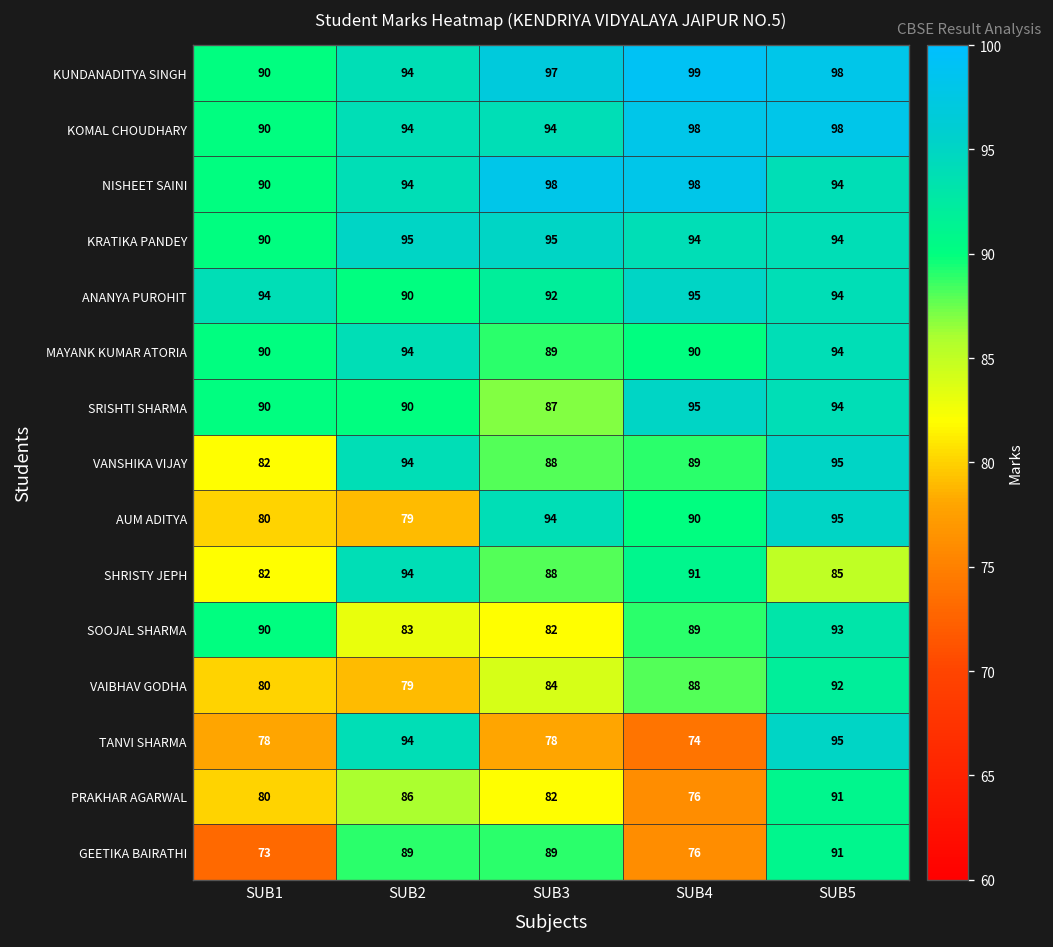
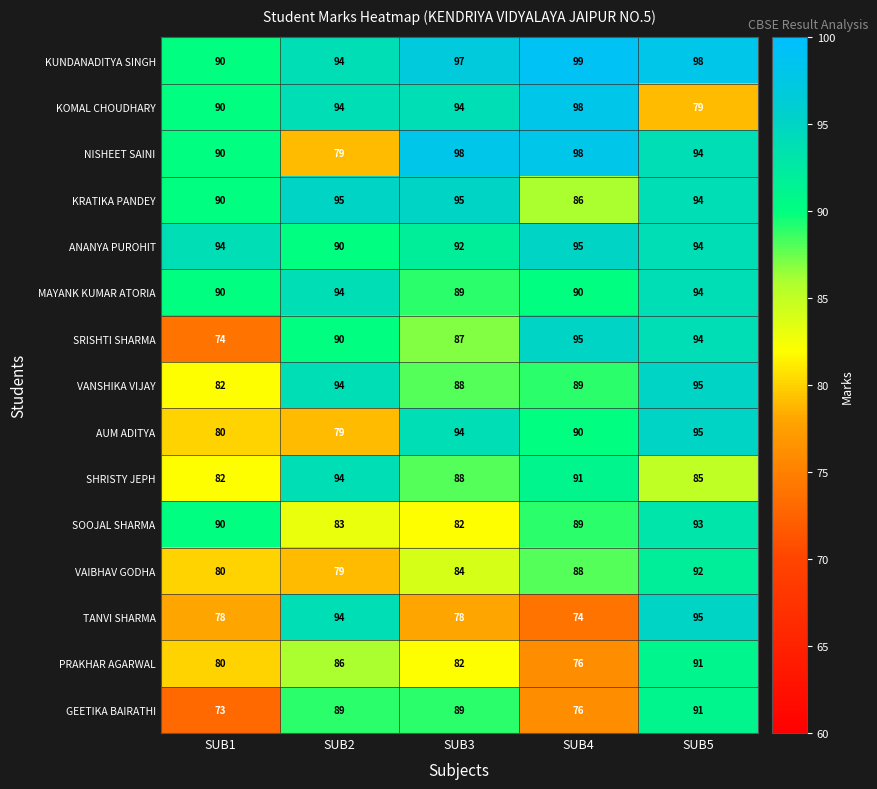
  {
    "KUNDANADITYA SINGH": {
      "SUB1": 90,
      "SUB2": 94,
      "SUB3": 97,
      "SUB4": 99,
      "SUB5": 98
    },
    "KOMAL CHOUDHARY": {
      "SUB1": 90,
      "SUB2": 94,
      "SUB3": 94,
      "SUB4": 98,
-     "SUB5": 98
+     "SUB5": 79
    },
    "NISHEET SAINI": {
      "SUB1": 90,
-     "SUB2": 94,
+     "SUB2": 79,
      "SUB3": 98,
      "SUB4": 98,
      "SUB5": 94
    },
    "KRATIKA PANDEY": {
      "SUB1": 90,
      "SUB2": 95,
      "SUB3": 95,
-     "SUB4": 94,
+     "SUB4": 86,
      "SUB5": 94
    },
    "ANANYA PUROHIT": {
      "SUB1": 94,
      "SUB2": 90,
      "SUB3": 92,
      "SUB4": 95,
      "SUB5": 94
    },
    "MAYANK KUMAR ATORIA": {
      "SUB1": 90,
      "SUB2": 94,
      "SUB3": 89,
      "SUB4": 90,
      "SUB5": 94
    },
    "SRISHTI SHARMA": {
-     "SUB1": 90,
+     "SUB1": 74,
      "SUB2": 90,
      "SUB3": 87,
      "SUB4": 95,
      "SUB5": 94
    },
    "VANSHIKA VIJAY": {
      "SUB1": 82,
      "SUB2": 94,
      "SUB3": 88,
      "SUB4": 89,
      "SUB5": 95
    },
    "AUM ADITYA": {
      "SUB1": 80,
      "SUB2": 79,
      "SUB3": 94,
      "SUB4": 90,
      "SUB5": 95
    },
    "SHRISTY JEPH": {
      "SUB1": 82,
      "SUB2": 94,
      "SUB3": 88,
      "SUB4": 91,
      "SUB5": 85
    },
    "SOOJAL SHARMA": {
      "SUB1": 90,
      "SUB2": 83,
      "SUB3": 82,
      "SUB4": 89,
      "SUB5": 93
    },
    "VAIBHAV GODHA": {
      "SUB1": 80,
      "SUB2": 79,
      "SUB3": 84,
      "SUB4": 88,
      "SUB5": 92
    },
    "TANVI SHARMA": {
      "SUB1": 78,
      "SUB2": 94,
      "SUB3": 78,
      "SUB4": 74,
      "SUB5": 95
    },
    "PRAKHAR AGARWAL": {
      "SUB1": 80,
      "SUB2": 86,
      "SUB3": 82,
      "SUB4": 76,
      "SUB5": 91
    },
    "GEETIKA BAIRATHI": {
      "SUB1": 73,
      "SUB2": 89,
      "SUB3": 89,
      "SUB4": 76,
      "SUB5": 91
    }
  }
